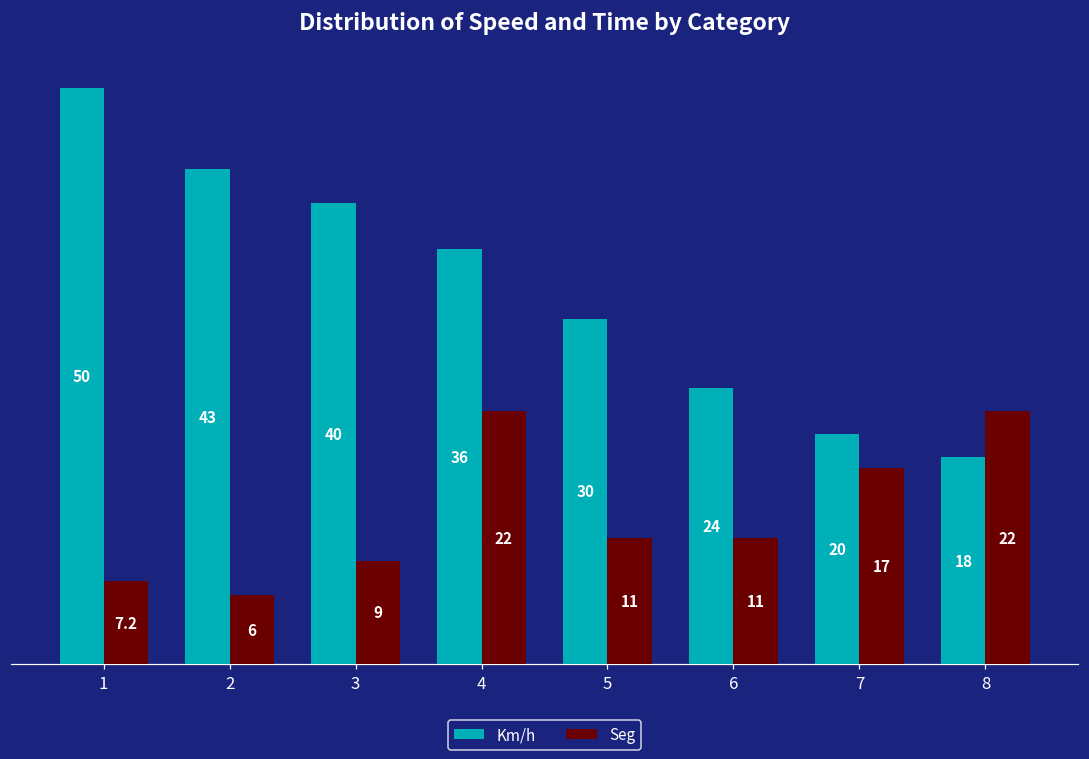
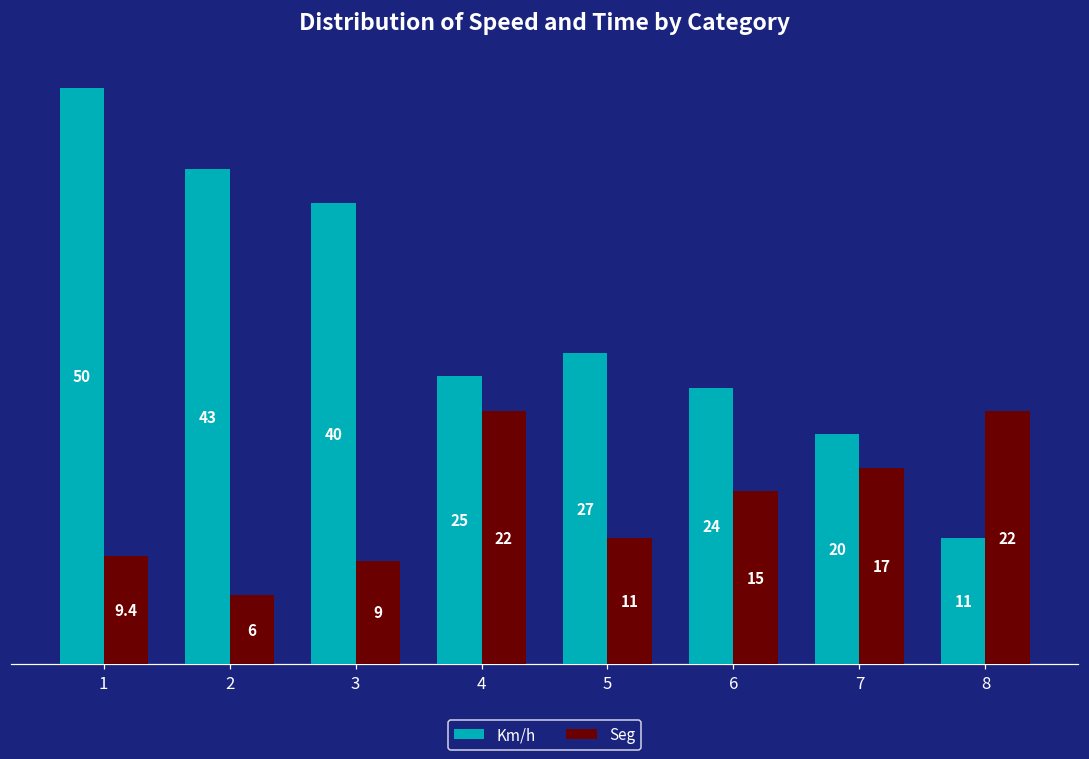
  {
    "Km/h": {
      "1": 50,
      "2": 43,
      "3": 40,
-     "4": 36,
-     "5": 30,
+     "4": 25,
+     "5": 27,
      "6": 24,
      "7": 20,
-     "8": 18
+     "8": 11
    },
    "Seg": {
-     "1": 7.2,
+     "1": 9.4,
      "2": 6,
      "3": 9,
      "4": 22,
      "5": 11,
-     "6": 11,
+     "6": 15,
      "7": 17,
      "8": 22
    }
  }
